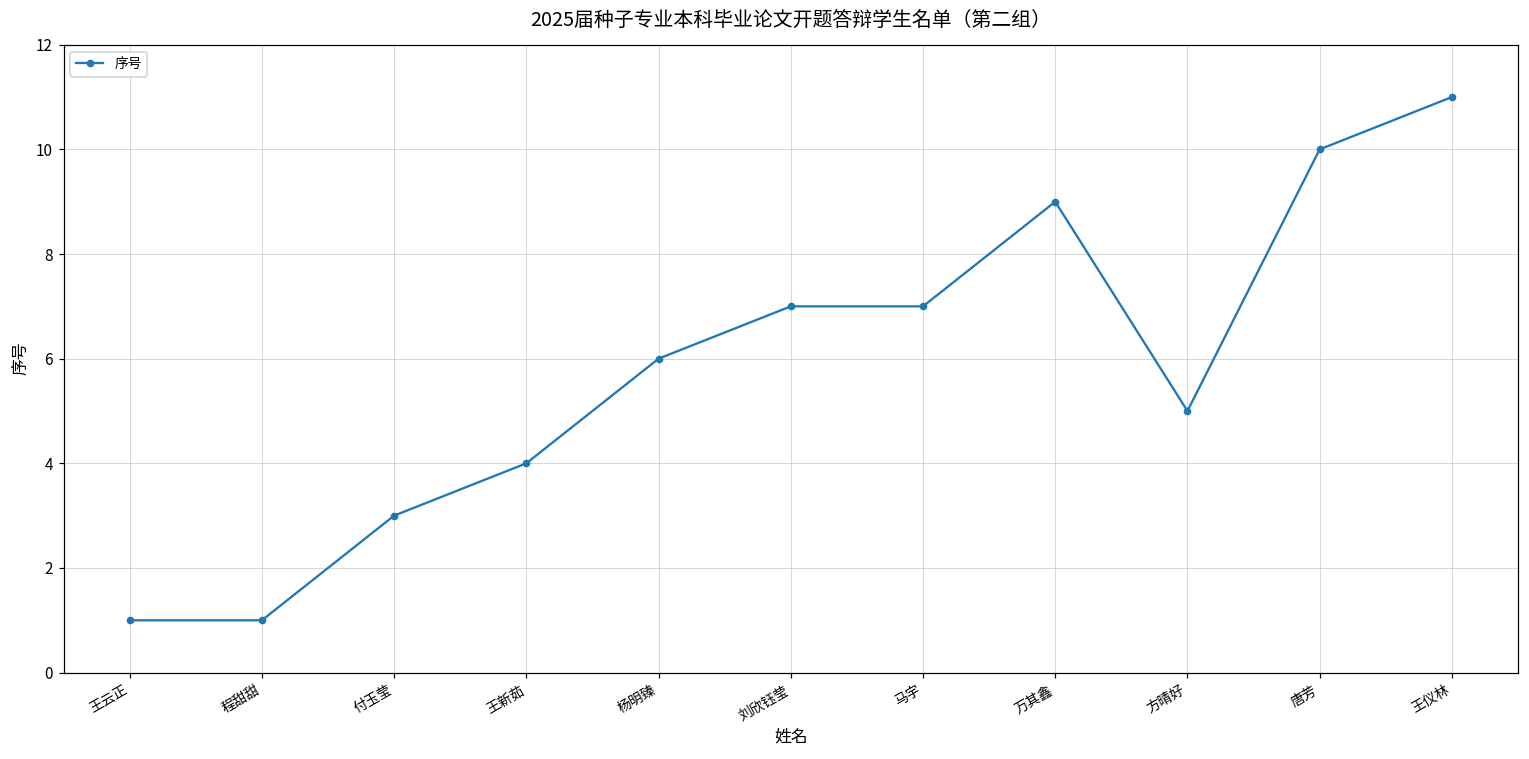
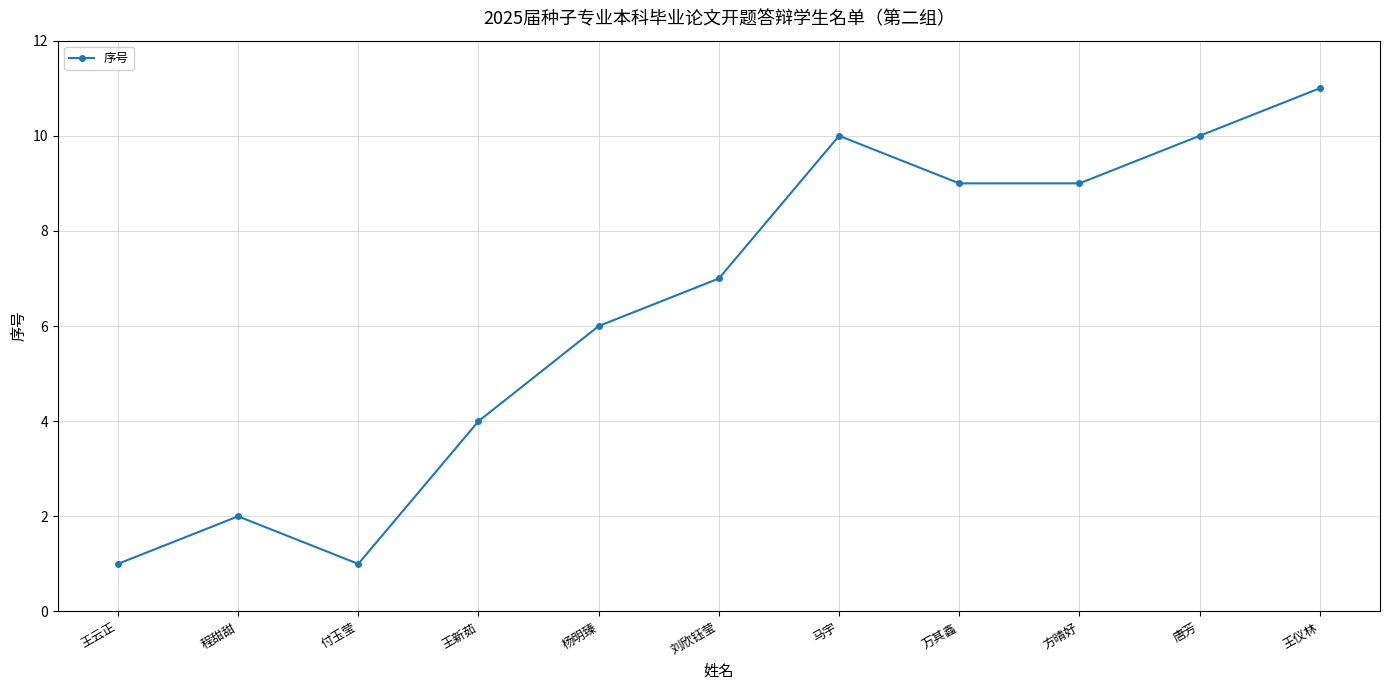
  {
    "王云正": 1,
-   "程甜甜": 1,
-   "付玉莹": 3,
+   "程甜甜": 2,
+   "付玉莹": 1,
    "王新茹": 4,
    "杨明臻": 6,
    "刘欣钰莹": 7,
-   "马宇": 7,
+   "马宇": 10,
    "万其鑫": 9,
-   "方晴好": 5,
+   "方晴好": 9,
    "唐芳": 10,
    "王仪林": 11
  }
